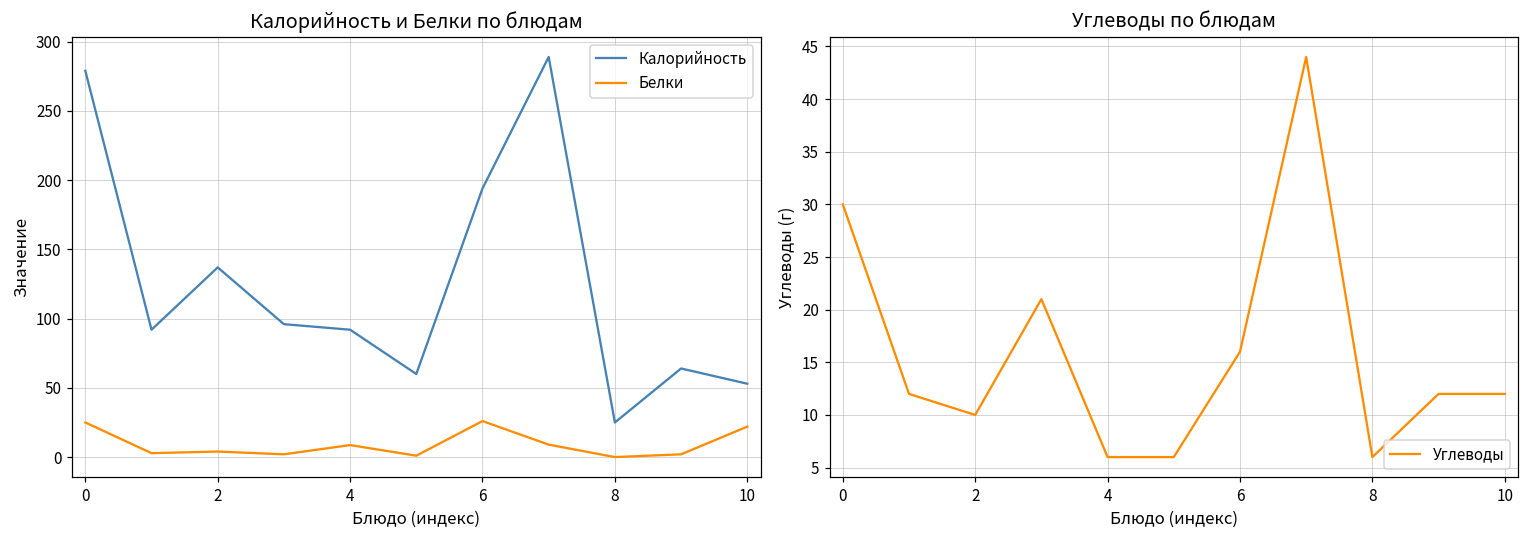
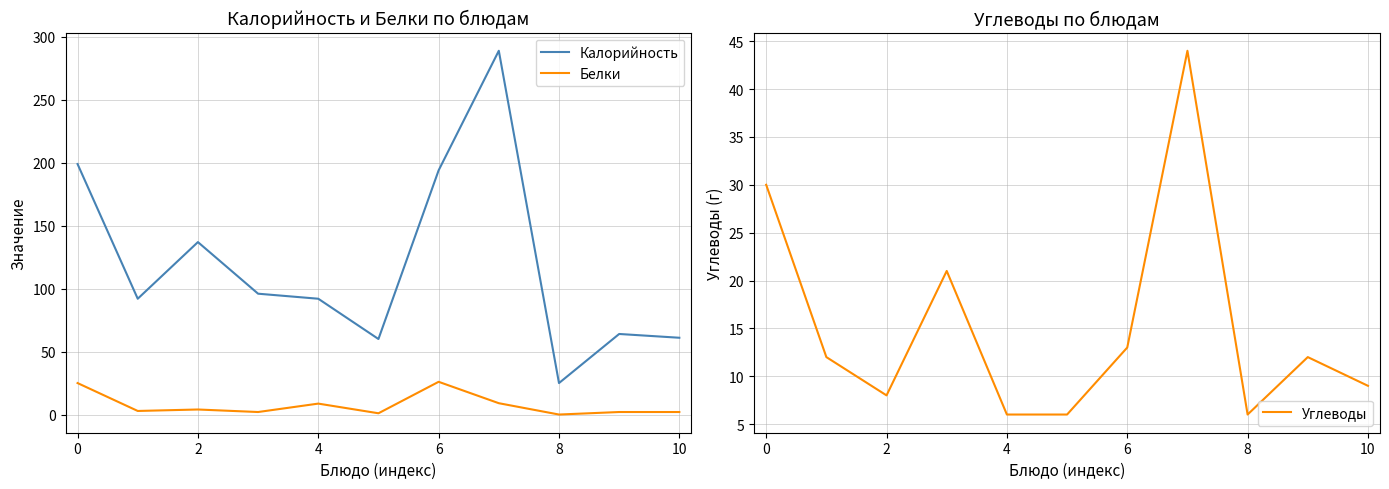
  {
    "Калорийность и Белки по блюдам": {
      "Калорийность": {
-       "0": 279,
+       "0": 199,
        "2": 137,
        "4": 92,
        "6": 194,
        "8": 25,
-       "10": 53
+       "10": 61
      },
      "Белки": {
        "0": 25,
        "2": 4,
        "4": 9,
        "6": 26,
        "8": 0,
-       "10": 22
+       "10": 2
      }
    },
    "Углеводы по блюдам": {
      "0": 30,
-     "2": 10,
+     "2": 8,
      "4": 6,
-     "6": 16,
+     "6": 13,
      "8": 6,
-     "10": 12
+     "10": 9
    }
  }
